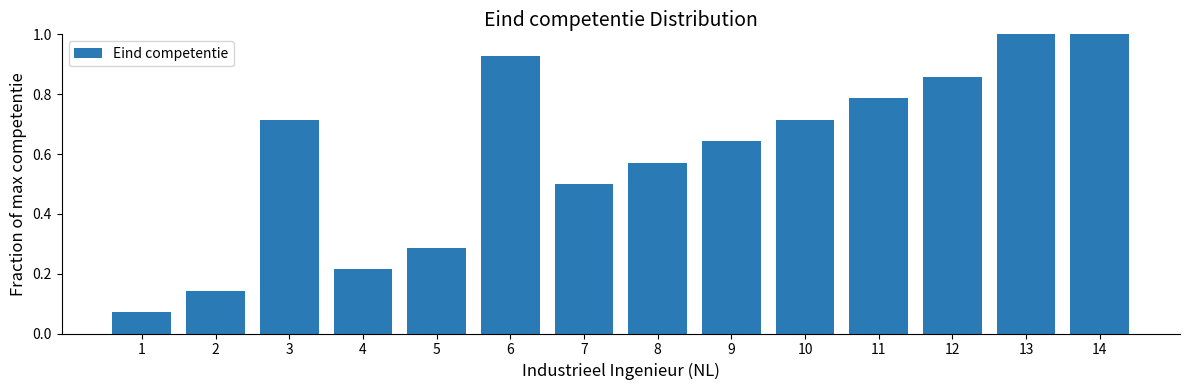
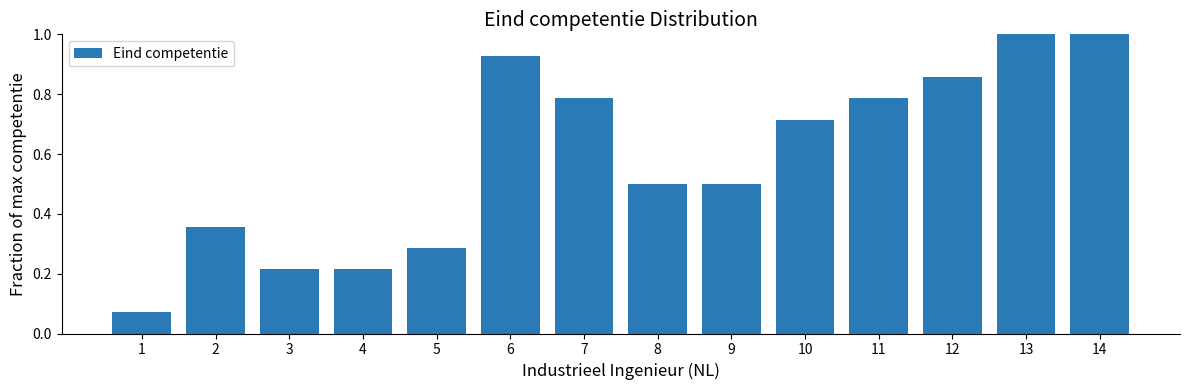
  {
    "1": 0.07,
-   "2": 0.14,
-   "3": 0.71,
+   "2": 0.36,
+   "3": 0.21,
    "4": 0.21,
    "5": 0.29,
    "6": 0.93,
-   "7": 0.50,
-   "8": 0.57,
-   "9": 0.64,
+   "7": 0.79,
+   "8": 0.50,
+   "9": 0.50,
    "10": 0.71,
    "11": 0.79,
    "12": 0.86,
    "13": 1.00,
    "14": 1.00
  }
